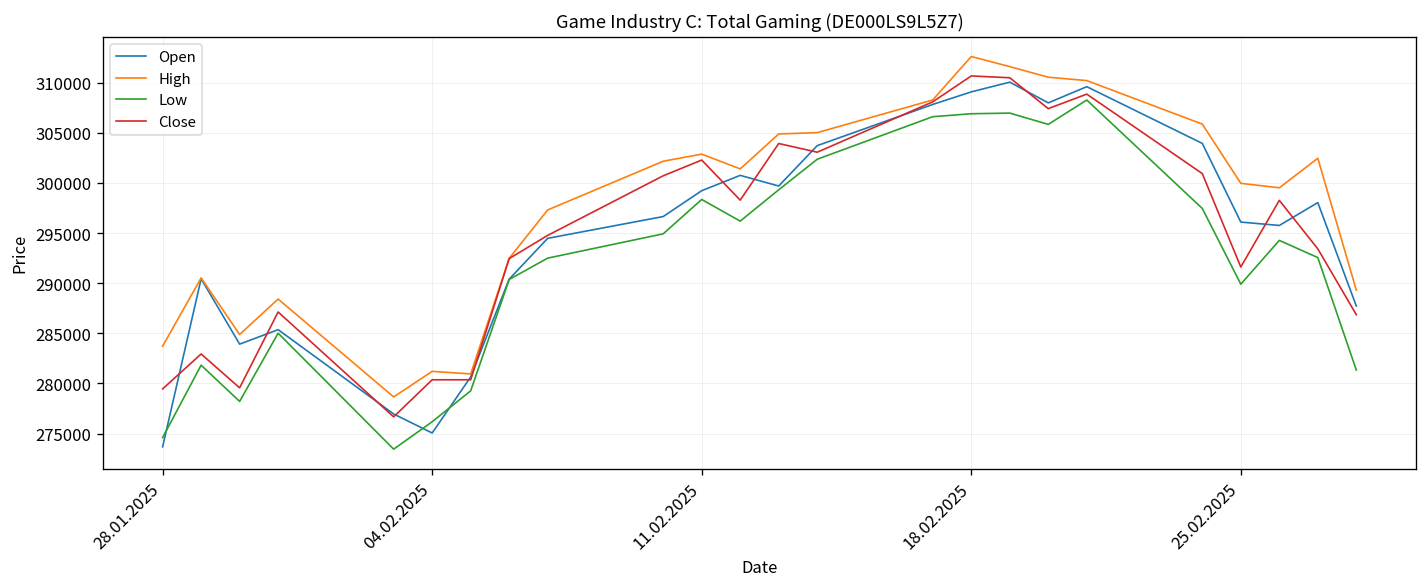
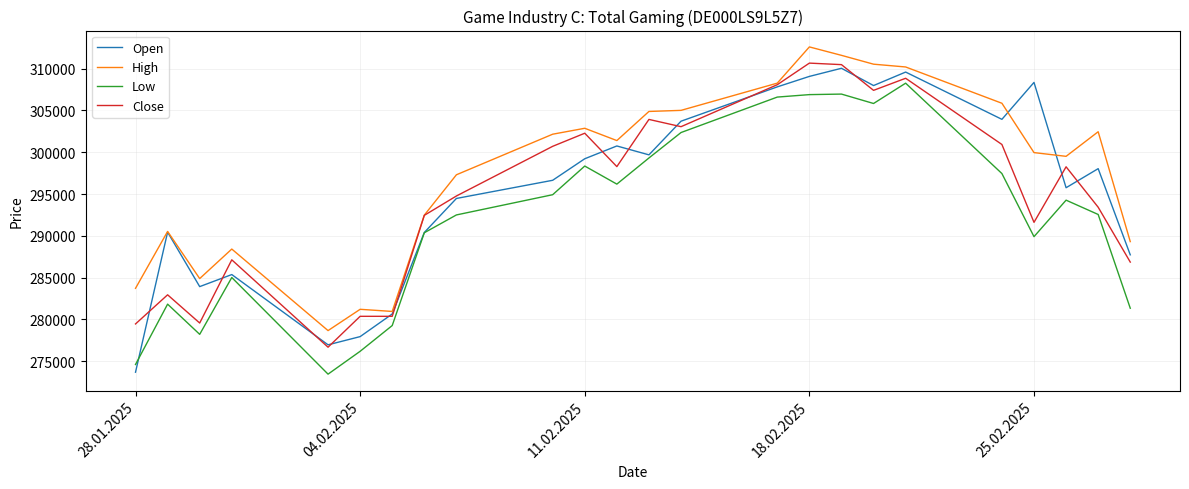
  {
    "Open": {
      "28.01.2025": 274000,
-     "04.02.2025": 275000,
+     "04.02.2025": 278000,
      "11.02.2025": 299000,
      "18.02.2025": 309000,
-     "25.02.2025": 296000
+     "25.02.2025": 308000
    },
    "High": {
      "28.01.2025": 284000,
      "04.02.2025": 281000,
      "11.02.2025": 303000,
      "18.02.2025": 313000,
      "25.02.2025": 300000
    },
    "Low": {
      "28.01.2025": 275000,
      "04.02.2025": 276000,
      "11.02.2025": 298000,
      "18.02.2025": 307000,
      "25.02.2025": 290000
    },
    "Close": {
      "28.01.2025": 279000,
      "04.02.2025": 280000,
      "11.02.2025": 302000,
      "18.02.2025": 311000,
      "25.02.2025": 292000
    }
  }
